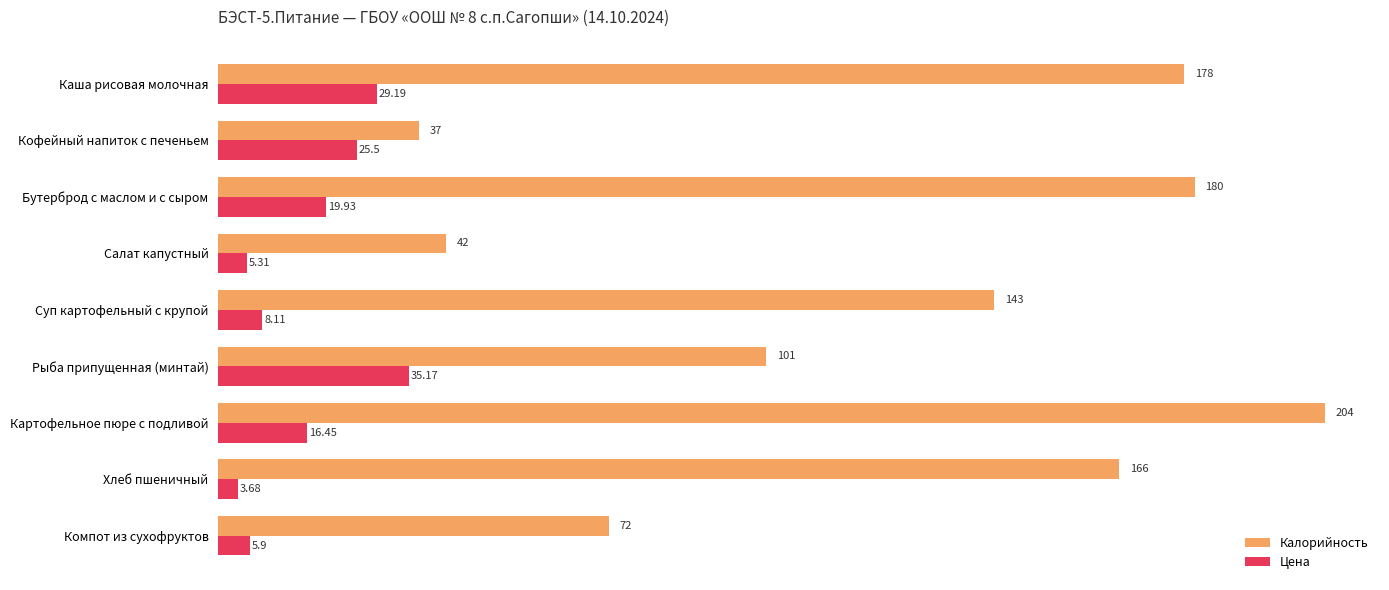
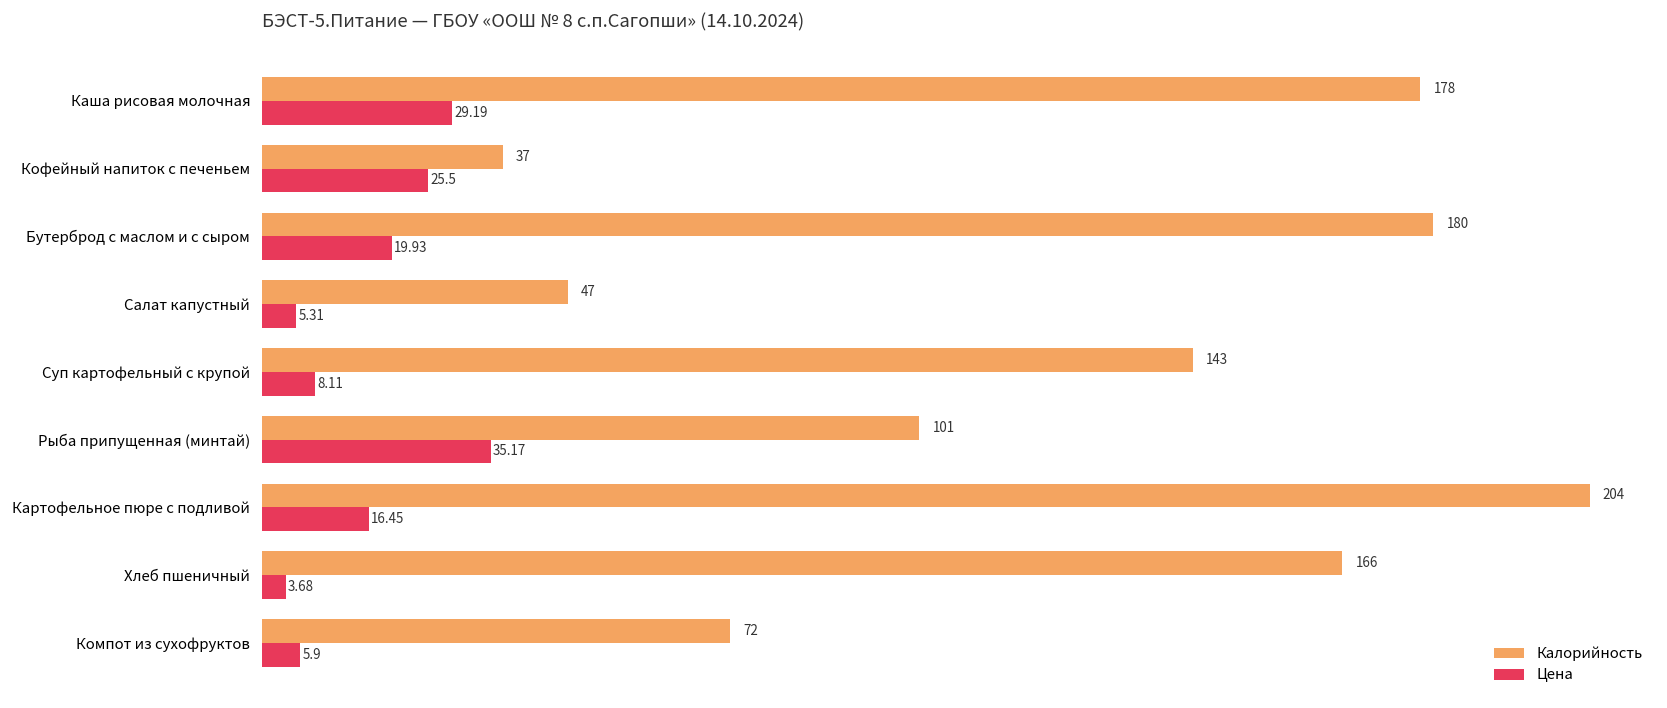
  {
    "Калорийность": {
      "Каша рисовая молочная": 178,
      "Кофейный напиток с печеньем": 37,
      "Бутерброд с маслом и с сыром": 180,
-     "Салат капустный": 42,
+     "Салат капустный": 47,
      "Суп картофельный с крупой": 143,
      "Рыба припущенная (минтай)": 101,
      "Картофельное пюре с подливой": 204,
      "Хлеб пшеничный": 166,
      "Компот из сухофруктов": 72
    },
    "Цена": {
      "Каша рисовая молочная": 29.19,
      "Кофейный напиток с печеньем": 25.5,
      "Бутерброд с маслом и с сыром": 19.93,
      "Салат капустный": 5.31,
      "Суп картофельный с крупой": 8.11,
      "Рыба припущенная (минтай)": 35.17,
      "Картофельное пюре с подливой": 16.45,
      "Хлеб пшеничный": 3.68,
      "Компот из сухофруктов": 5.9
    }
  }
